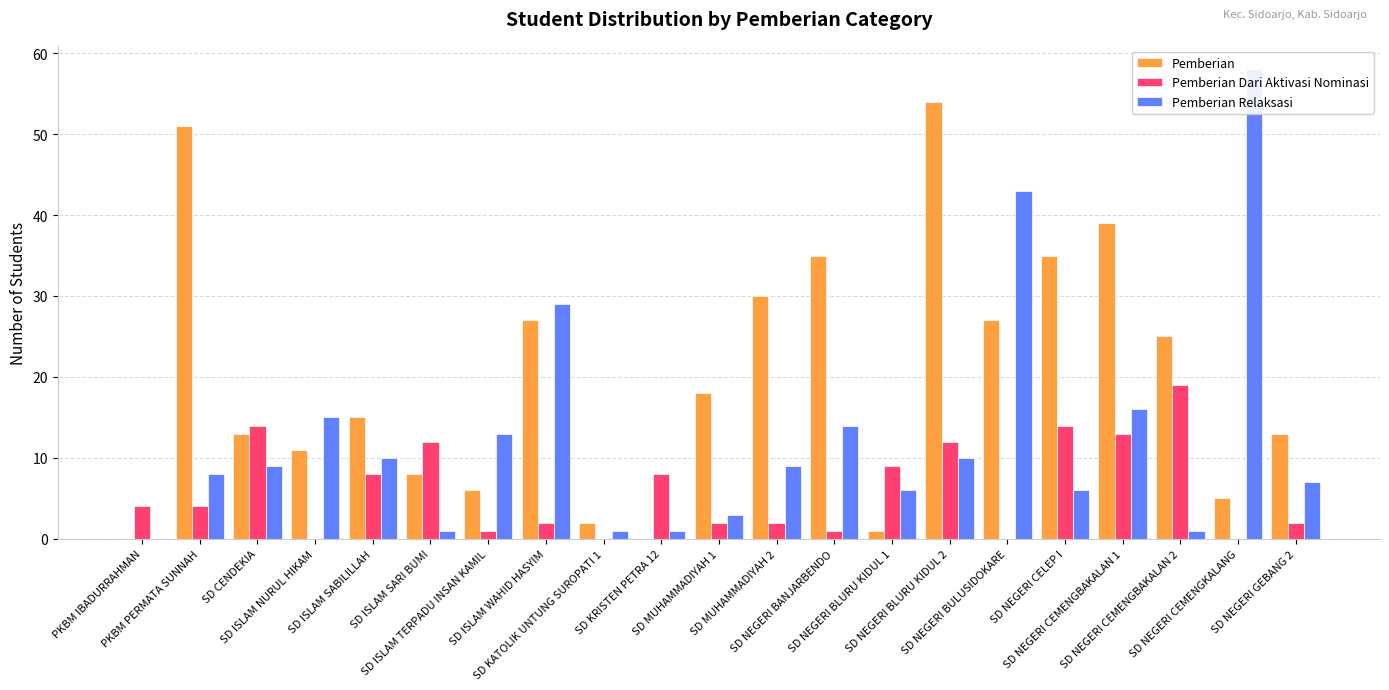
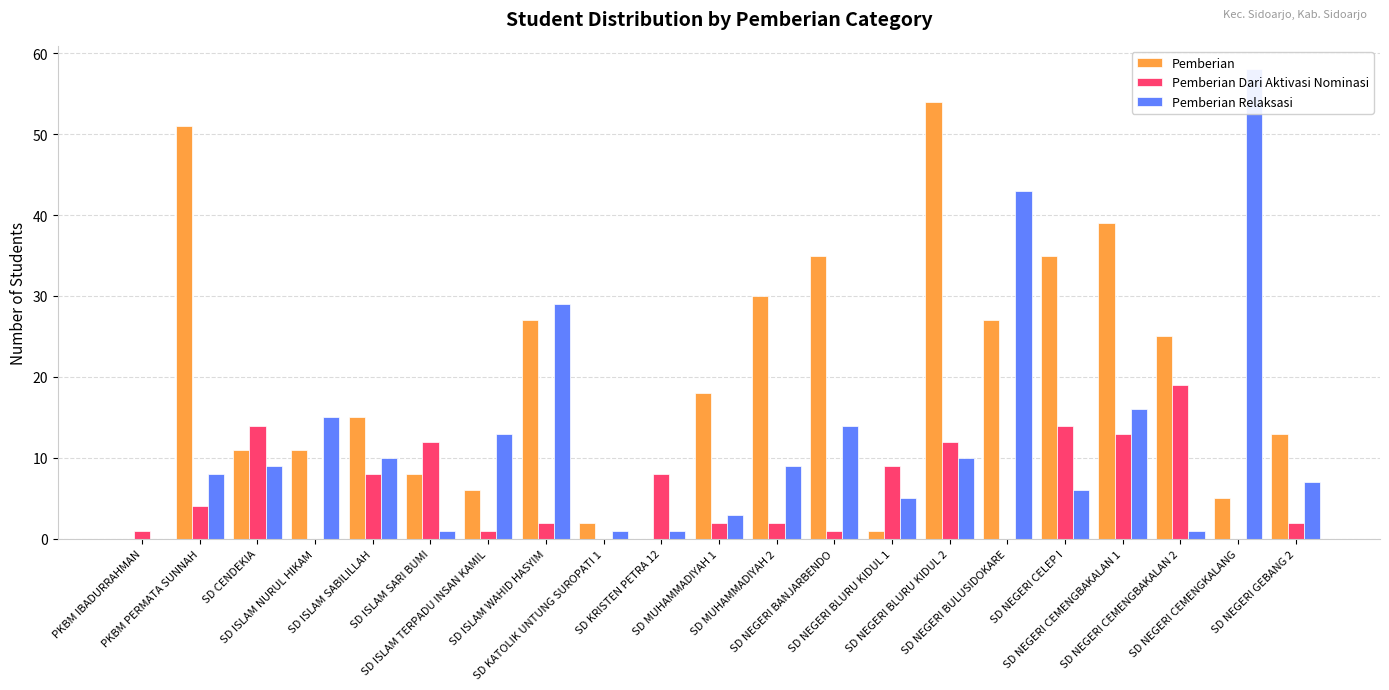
  {
    "Pemberian": {
      "PKBM IBADURRAHMAN": 0,
      "PKBM PERMATA SUNNAH": 51,
-     "SD CENDEKIA": 13,
+     "SD CENDEKIA": 11,
      "SD ISLAM NURUL HIKAM": 11,
      "SD ISLAM SABILILLAH": 15,
      "SD ISLAM SARI BUMI": 8,
      "SD ISLAM TERPADU INSAN KAMIL": 6,
      "SD ISLAM WAHID HASYIM": 27,
      "SD KATOLIK UNTUNG SUROPATI 1": 2,
      "SD KRISTEN PETRA 12": 0,
      "SD MUHAMMADIYAH 1": 18,
      "SD MUHAMMADIYAH 2": 30,
      "SD NEGERI BANJARBENDO": 35,
      "SD NEGERI BLURU KIDUL 1": 1,
      "SD NEGERI BLURU KIDUL 2": 54,
      "SD NEGERI BULUSIDOKARE": 27,
      "SD NEGERI CELEP I": 35,
      "SD NEGERI CEMENGBAKALAN 1": 39,
      "SD NEGERI CEMENGBAKALAN 2": 25,
      "SD NEGERI CEMENGKALANG": 5,
      "SD NEGERI GEBANG 2": 13
    },
    "Pemberian Dari Aktivasi Nominasi": {
-     "PKBM IBADURRAHMAN": 4,
+     "PKBM IBADURRAHMAN": 1,
      "PKBM PERMATA SUNNAH": 4,
      "SD CENDEKIA": 14,
      "SD ISLAM NURUL HIKAM": 0,
      "SD ISLAM SABILILLAH": 8,
      "SD ISLAM SARI BUMI": 12,
      "SD ISLAM TERPADU INSAN KAMIL": 1,
      "SD ISLAM WAHID HASYIM": 2,
      "SD KATOLIK UNTUNG SUROPATI 1": 0,
      "SD KRISTEN PETRA 12": 8,
      "SD MUHAMMADIYAH 1": 2,
      "SD MUHAMMADIYAH 2": 2,
      "SD NEGERI BANJARBENDO": 1,
      "SD NEGERI BLURU KIDUL 1": 9,
      "SD NEGERI BLURU KIDUL 2": 12,
      "SD NEGERI BULUSIDOKARE": 0,
      "SD NEGERI CELEP I": 14,
      "SD NEGERI CEMENGBAKALAN 1": 13,
      "SD NEGERI CEMENGBAKALAN 2": 19,
      "SD NEGERI CEMENGKALANG": 0,
      "SD NEGERI GEBANG 2": 2
    },
    "Pemberian Relaksasi": {
      "PKBM IBADURRAHMAN": 0,
      "PKBM PERMATA SUNNAH": 8,
      "SD CENDEKIA": 9,
      "SD ISLAM NURUL HIKAM": 15,
      "SD ISLAM SABILILLAH": 10,
      "SD ISLAM SARI BUMI": 1,
      "SD ISLAM TERPADU INSAN KAMIL": 13,
      "SD ISLAM WAHID HASYIM": 29,
      "SD KATOLIK UNTUNG SUROPATI 1": 1,
      "SD KRISTEN PETRA 12": 1,
      "SD MUHAMMADIYAH 1": 3,
      "SD MUHAMMADIYAH 2": 9,
      "SD NEGERI BANJARBENDO": 14,
-     "SD NEGERI BLURU KIDUL 1": 6,
+     "SD NEGERI BLURU KIDUL 1": 5,
      "SD NEGERI BLURU KIDUL 2": 10,
      "SD NEGERI BULUSIDOKARE": 43,
      "SD NEGERI CELEP I": 6,
      "SD NEGERI CEMENGBAKALAN 1": 16,
      "SD NEGERI CEMENGBAKALAN 2": 1,
      "SD NEGERI GEBANG 2": 7
    }
  }
